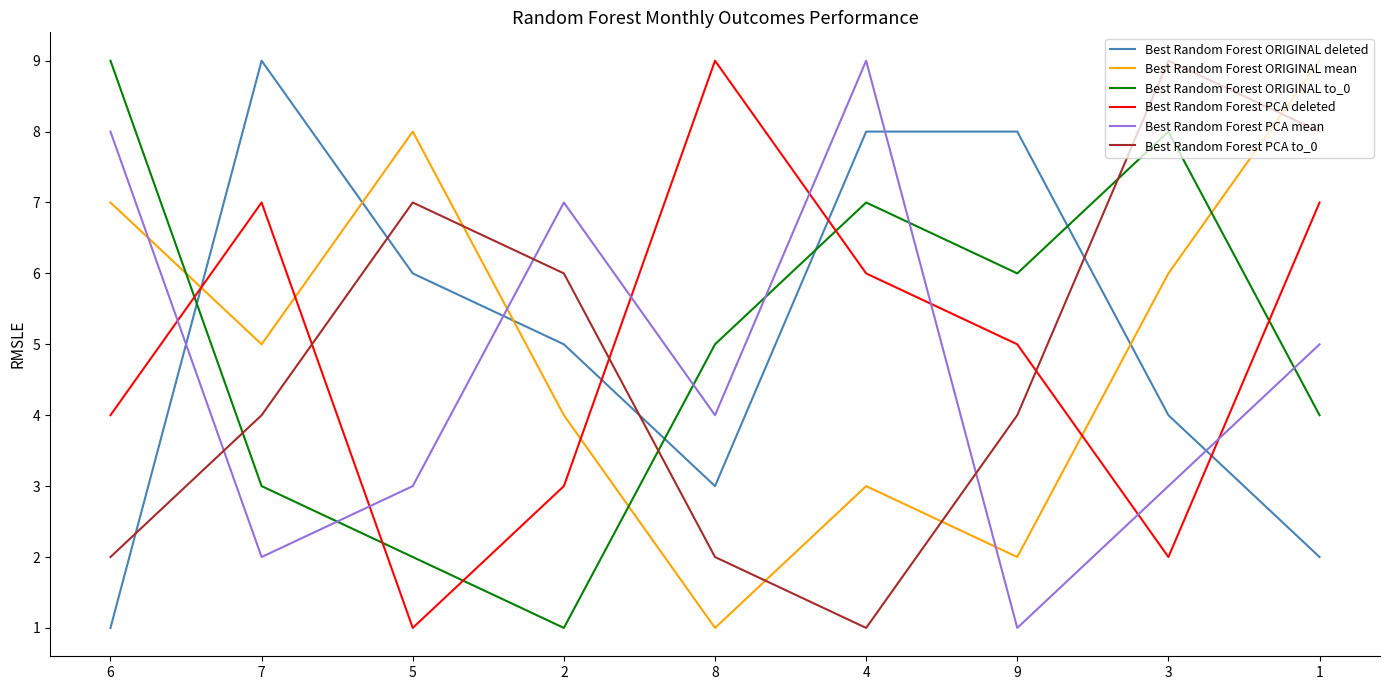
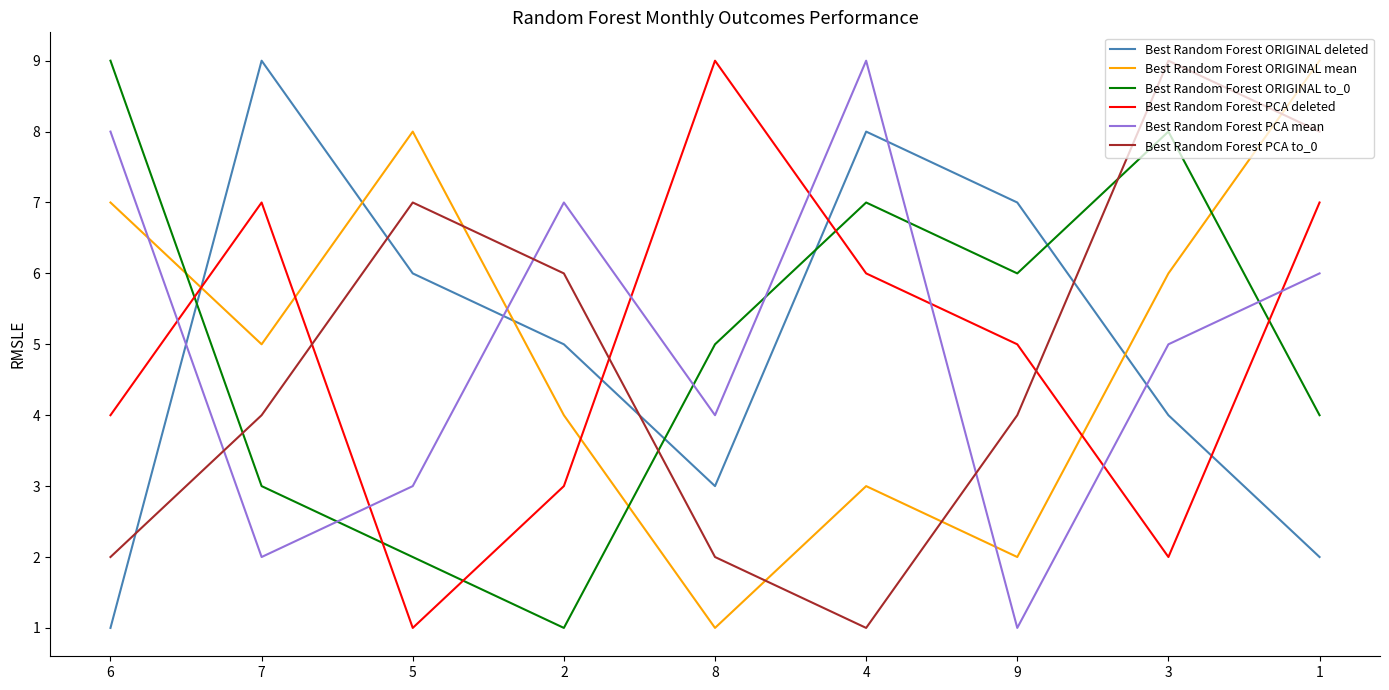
  {
    "Best Random Forest ORIGINAL deleted": {
      "6": 1,
      "7": 9,
      "5": 6,
      "2": 5,
      "8": 3,
      "4": 8,
-     "9": 8,
+     "9": 7,
      "3": 4,
      "1": 2
    },
    "Best Random Forest ORIGINAL mean": {
      "6": 7,
      "7": 5,
      "5": 8,
      "2": 4,
      "8": 1,
      "4": 3,
      "9": 2,
      "3": 6
    },
    "Best Random Forest ORIGINAL to_0": {
      "6": 9,
      "7": 3,
      "5": 2,
      "2": 1,
      "8": 5,
      "4": 7,
      "9": 6,
      "1": 4
    },
    "Best Random Forest PCA deleted": {
      "6": 4,
      "7": 7,
      "5": 1,
      "2": 3,
      "8": 9,
      "4": 6,
      "9": 5,
      "3": 2,
      "1": 7
    },
    "Best Random Forest PCA mean": {
      "6": 8,
      "7": 2,
      "5": 3,
      "2": 7,
      "8": 4,
      "4": 9,
      "9": 1,
-     "3": 3,
-     "1": 5
+     "3": 5,
+     "1": 6
    },
    "Best Random Forest PCA to_0": {
      "6": 2,
      "7": 4,
      "5": 7,
      "2": 6,
      "8": 2,
      "4": 1,
      "9": 4
    }
  }
